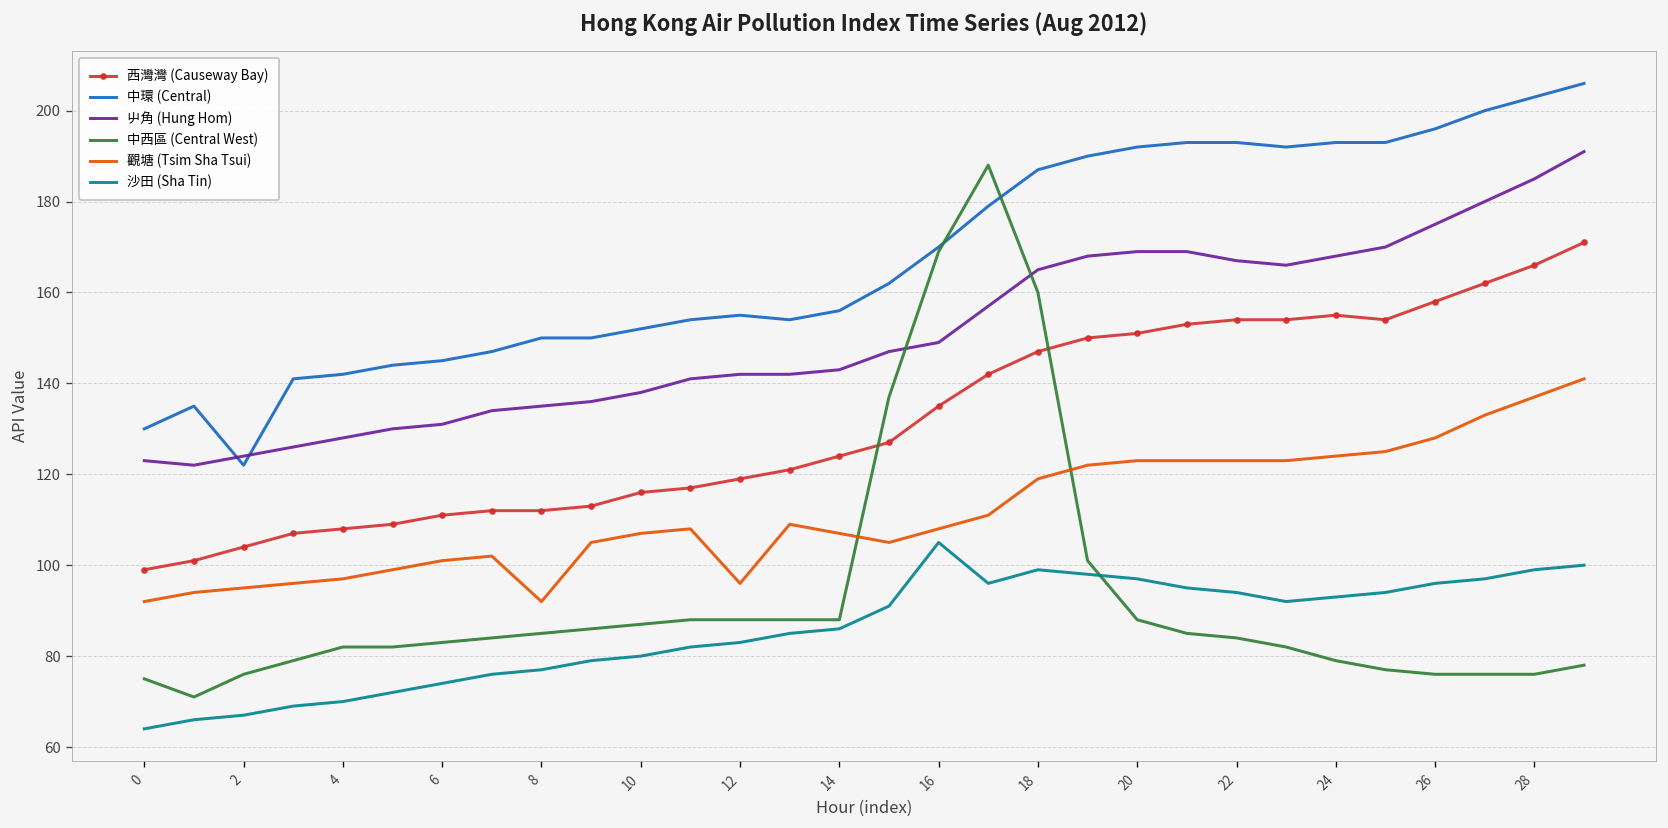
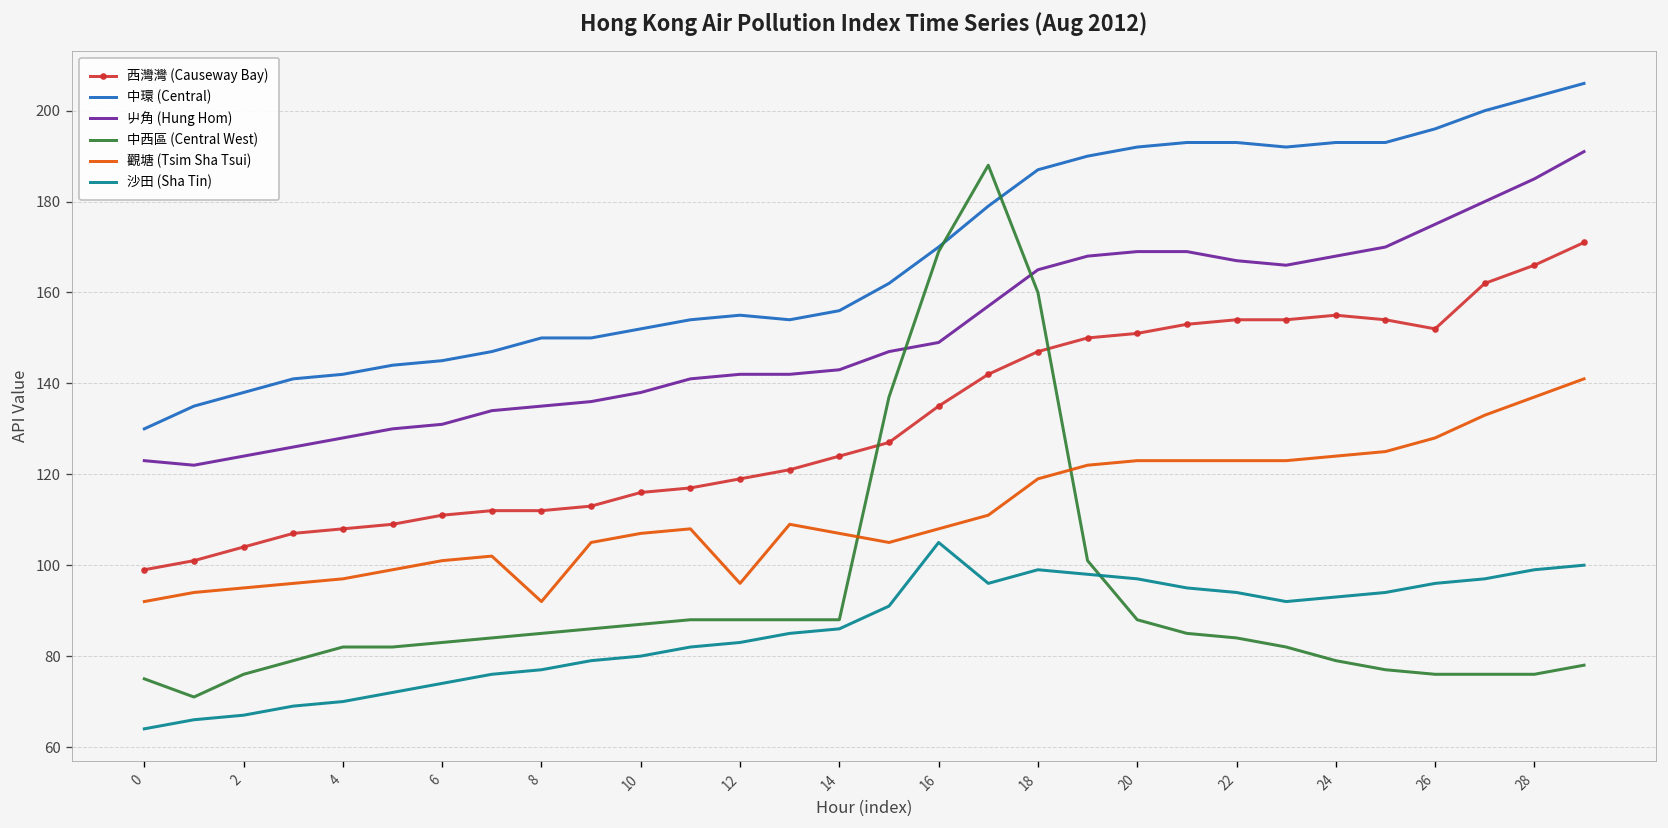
  {
    "西灣灣 (Causeway Bay)": {
      "0": 99,
      "2": 104,
      "4": 108,
      "6": 111,
      "8": 112,
      "10": 116,
      "12": 119,
      "14": 124,
      "16": 135,
      "18": 147,
      "20": 151,
      "22": 154,
      "24": 155,
-     "26": 158,
+     "26": 152,
      "28": 166
    },
    "中環 (Central)": {
      "0": 130,
-     "2": 122,
+     "2": 138,
      "4": 142,
      "6": 145,
      "8": 150,
      "10": 152,
      "12": 155,
      "14": 156,
      "16": 170,
      "18": 187,
      "20": 192,
      "22": 193,
      "24": 193,
      "26": 196,
      "28": 203
    },
    "屮角 (Hung Hom)": {
      "0": 123,
      "2": 124,
      "4": 128,
      "6": 131,
      "8": 135,
      "10": 138,
      "12": 142,
      "14": 143,
      "16": 149,
      "18": 165,
      "20": 169,
      "22": 167,
      "24": 168,
      "26": 175,
      "28": 185
    },
    "中西區 (Central West)": {
      "0": 75,
      "2": 76,
      "4": 82,
      "6": 83,
      "8": 85,
      "10": 87,
      "12": 88,
      "14": 88,
      "16": 169,
      "18": 160,
      "20": 88,
      "22": 84,
      "24": 79,
      "26": 76,
      "28": 76
    },
    "觀塘 (Tsim Sha Tsui)": {
      "0": 92,
      "2": 95,
      "4": 97,
      "6": 101,
      "8": 92,
      "10": 107,
      "12": 96,
      "14": 107,
      "16": 108,
      "18": 119,
      "20": 123,
      "22": 123,
      "24": 124,
      "26": 128,
      "28": 137
    },
    "沙田 (Sha Tin)": {
      "0": 64,
      "2": 67,
      "4": 70,
      "6": 74,
      "8": 77,
      "10": 80,
      "12": 83,
      "14": 86,
      "16": 105,
      "18": 99,
      "20": 97,
      "22": 94,
      "24": 93,
      "26": 96,
      "28": 99
    }
  }
